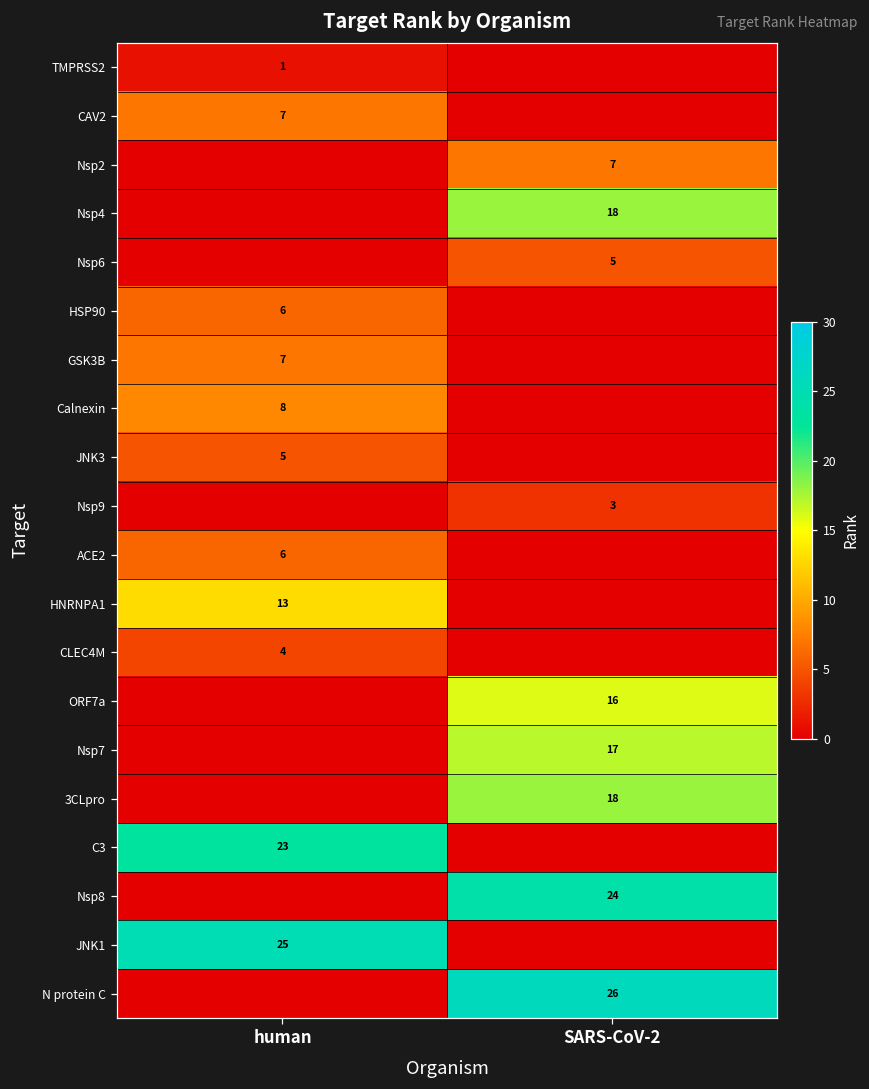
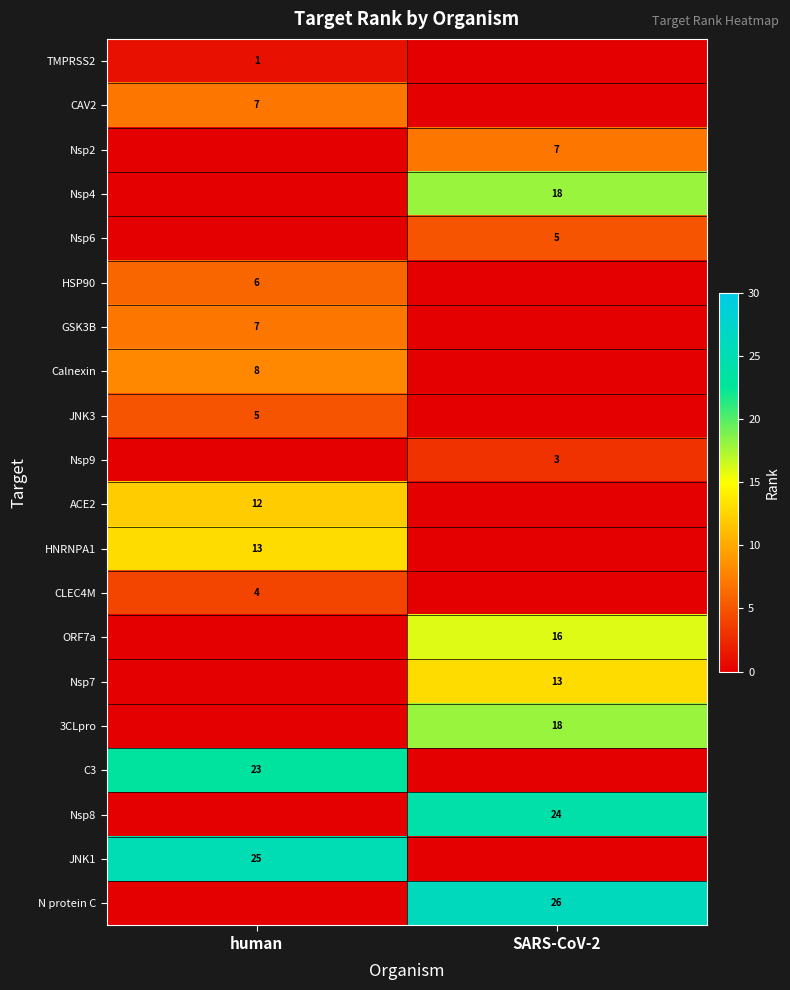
  {
    "TMPRSS2": {
      "human": 1
    },
    "CAV2": {
      "human": 7
    },
    "Nsp2": {
      "SARS-CoV-2": 7
    },
    "Nsp4": {
      "SARS-CoV-2": 18
    },
    "Nsp6": {
      "SARS-CoV-2": 5
    },
    "HSP90": {
      "human": 6
    },
    "GSK3B": {
      "human": 7
    },
    "Calnexin": {
      "human": 8
    },
    "JNK3": {
      "human": 5
    },
    "Nsp9": {
      "SARS-CoV-2": 3
    },
    "ACE2": {
-     "human": 6
+     "human": 12
    },
    "HNRNPA1": {
      "human": 13
    },
    "CLEC4M": {
      "human": 4
    },
    "ORF7a": {
      "SARS-CoV-2": 16
    },
    "Nsp7": {
-     "SARS-CoV-2": 17
+     "SARS-CoV-2": 13
    },
    "3CLpro": {
      "SARS-CoV-2": 18
    },
    "C3": {
      "human": 23
    },
    "Nsp8": {
      "SARS-CoV-2": 24
    },
    "JNK1": {
      "human": 25
    },
    "N protein C": {
      "SARS-CoV-2": 26
    }
  }
